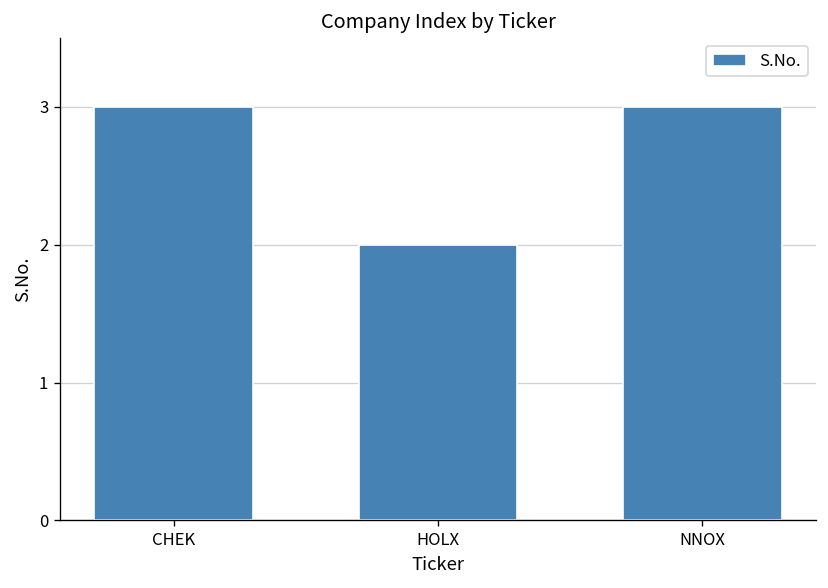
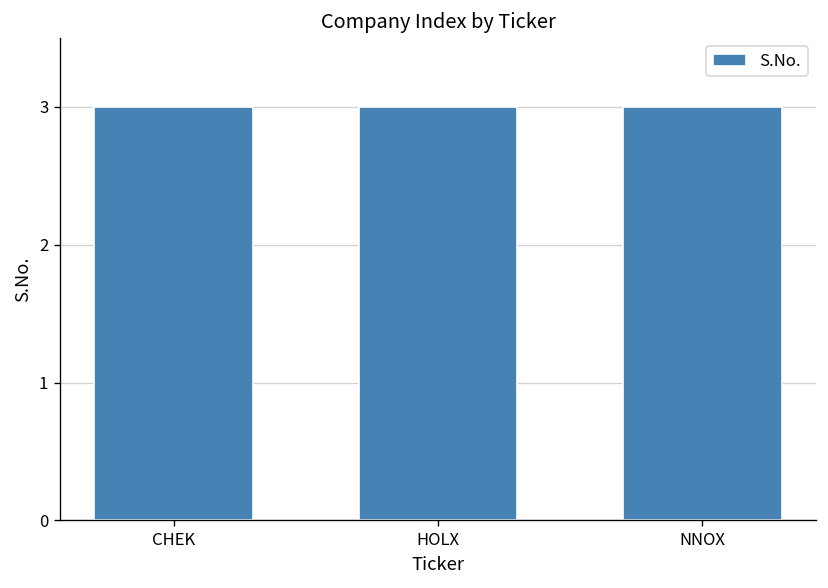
  {
    "CHEK": 3,
-   "HOLX": 2,
+   "HOLX": 3,
    "NNOX": 3
  }
